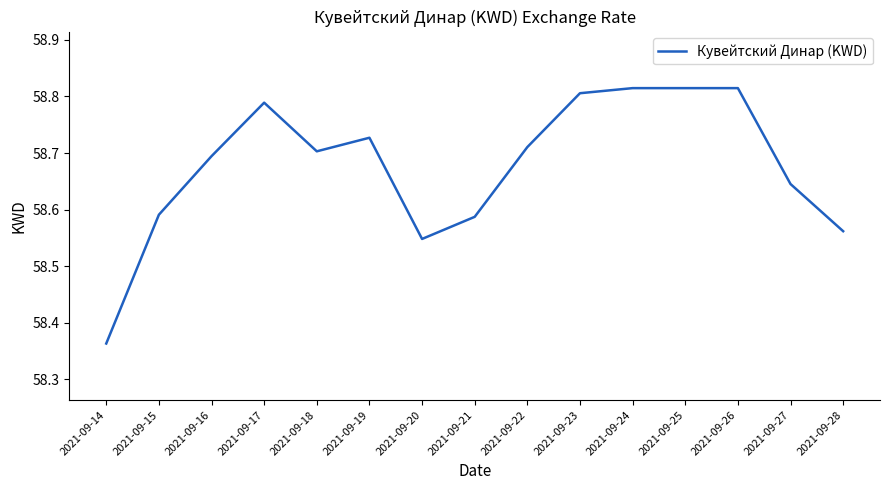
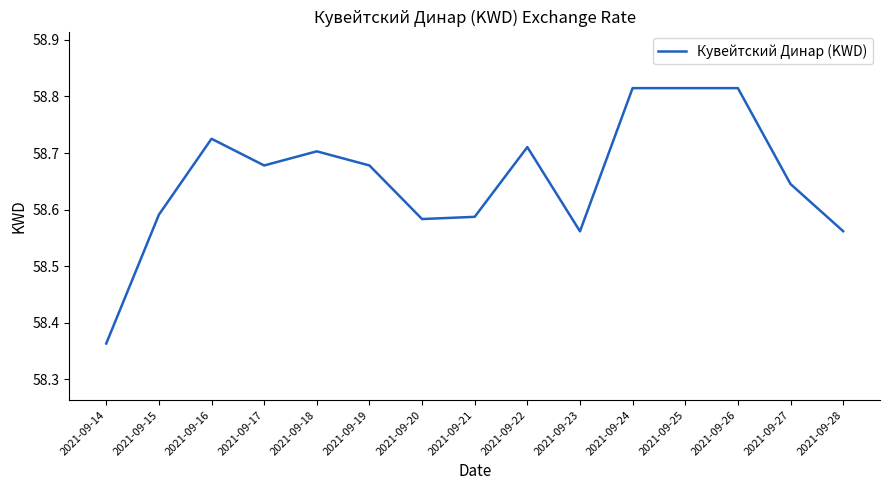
  {
    "2021-09-14": 58.36,
    "2021-09-15": 58.59,
-   "2021-09-16": 58.69,
-   "2021-09-17": 58.79,
+   "2021-09-16": 58.73,
+   "2021-09-17": 58.68,
    "2021-09-18": 58.70,
-   "2021-09-19": 58.73,
-   "2021-09-20": 58.55,
+   "2021-09-19": 58.68,
+   "2021-09-20": 58.58,
    "2021-09-21": 58.59,
    "2021-09-22": 58.71,
-   "2021-09-23": 58.81,
+   "2021-09-23": 58.56,
    "2021-09-24": 58.81,
    "2021-09-25": 58.81,
    "2021-09-26": 58.81,
    "2021-09-27": 58.65,
    "2021-09-28": 58.56
  }
